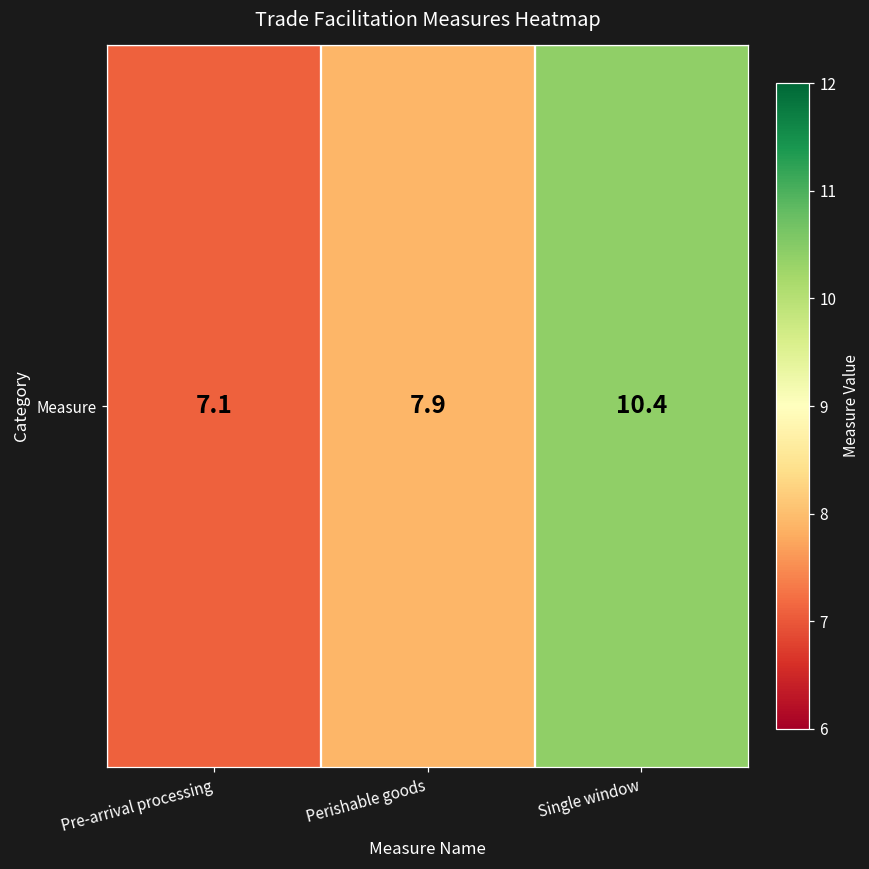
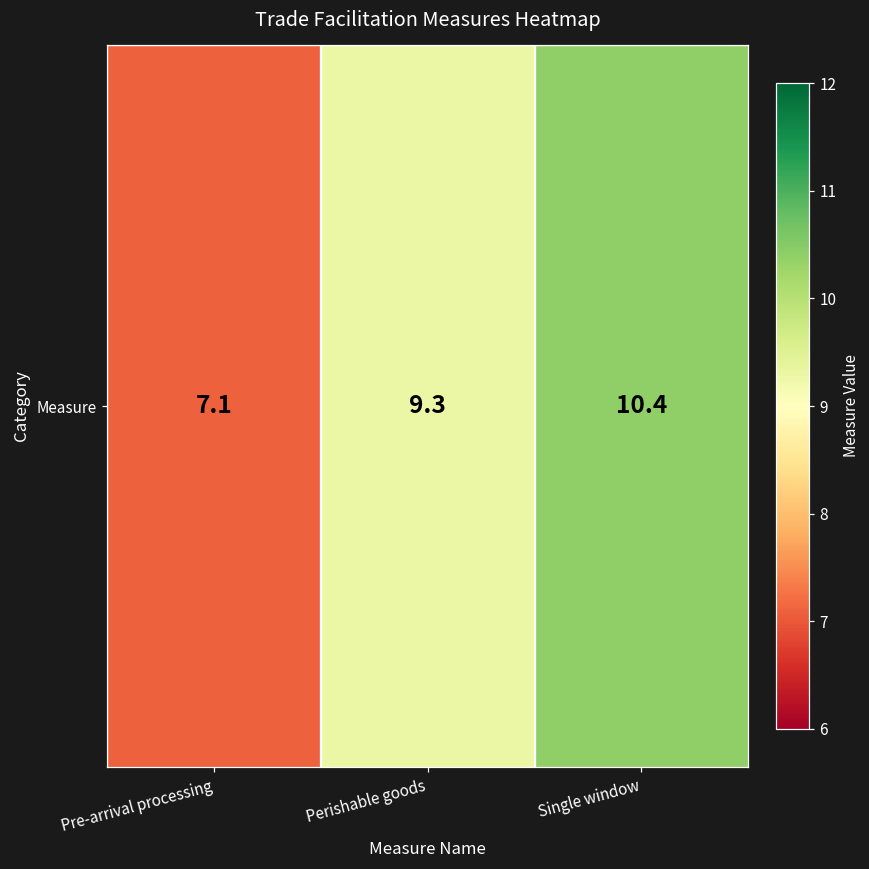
  {
    "Measure": {
      "Pre-arrival processing": 7.1,
-     "Perishable goods": 7.9,
+     "Perishable goods": 9.3,
      "Single window": 10.4
    }
  }
